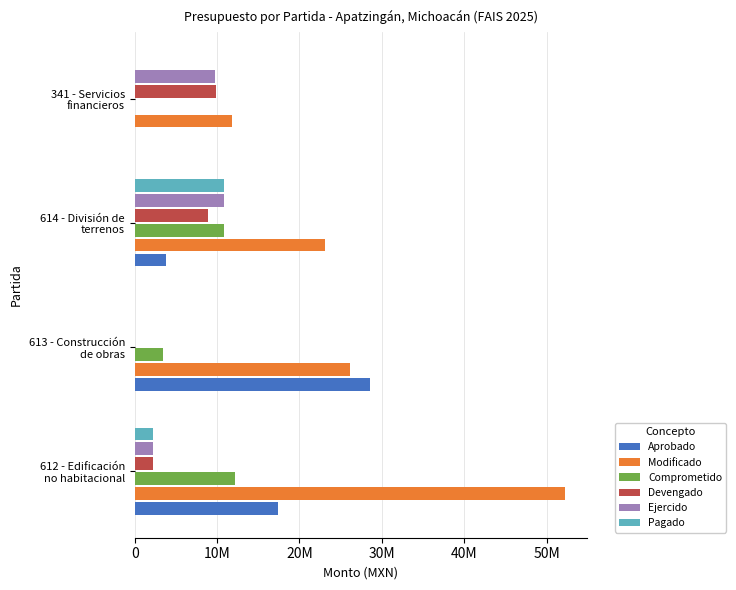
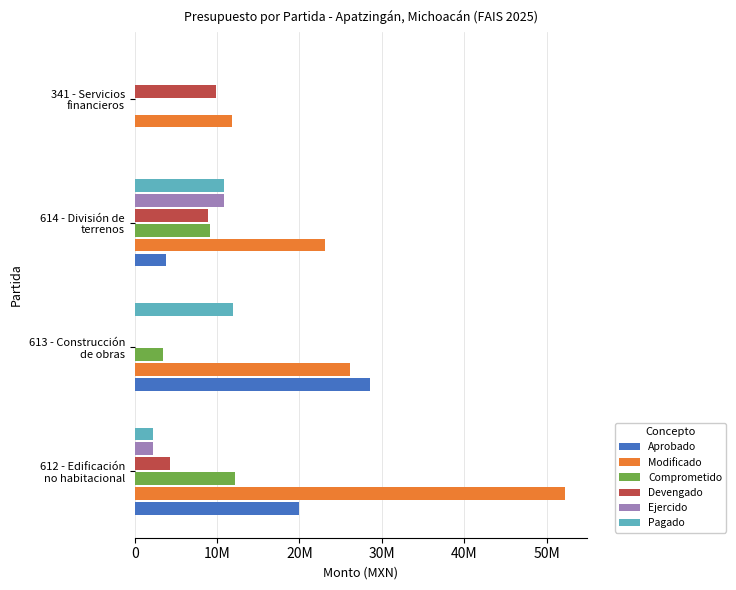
  {
    "Aprobado": {
      "341 - Servicios financieros": 0,
      "614 - División de terrenos": 4000000,
      "613 - Construcción de obras": 29000000,
-     "612 - Edificación no habitacional": 17000000
+     "612 - Edificación no habitacional": 20000000
    },
    "Modificado": {
      "341 - Servicios financieros": 12000000,
      "614 - División de terrenos": 23000000,
      "613 - Construcción de obras": 26000000,
      "612 - Edificación no habitacional": 52000000
    },
    "Comprometido": {
-     "614 - División de terrenos": 11000000,
+     "614 - División de terrenos": 9000000,
      "613 - Construcción de obras": 3000000,
      "612 - Edificación no habitacional": 12000000
    },
    "Devengado": {
      "341 - Servicios financieros": 10000000,
      "614 - División de terrenos": 9000000,
      "613 - Construcción de obras": 0,
-     "612 - Edificación no habitacional": 2000000
+     "612 - Edificación no habitacional": 4000000
    },
    "Ejercido": {
-     "341 - Servicios financieros": 10000000,
+     "341 - Servicios financieros": 0,
      "614 - División de terrenos": 11000000,
      "613 - Construcción de obras": 0,
      "612 - Edificación no habitacional": 2000000
    },
    "Pagado": {
      "614 - División de terrenos": 11000000,
-     "613 - Construcción de obras": 0,
+     "613 - Construcción de obras": 12000000,
      "612 - Edificación no habitacional": 2000000
    }
  }
